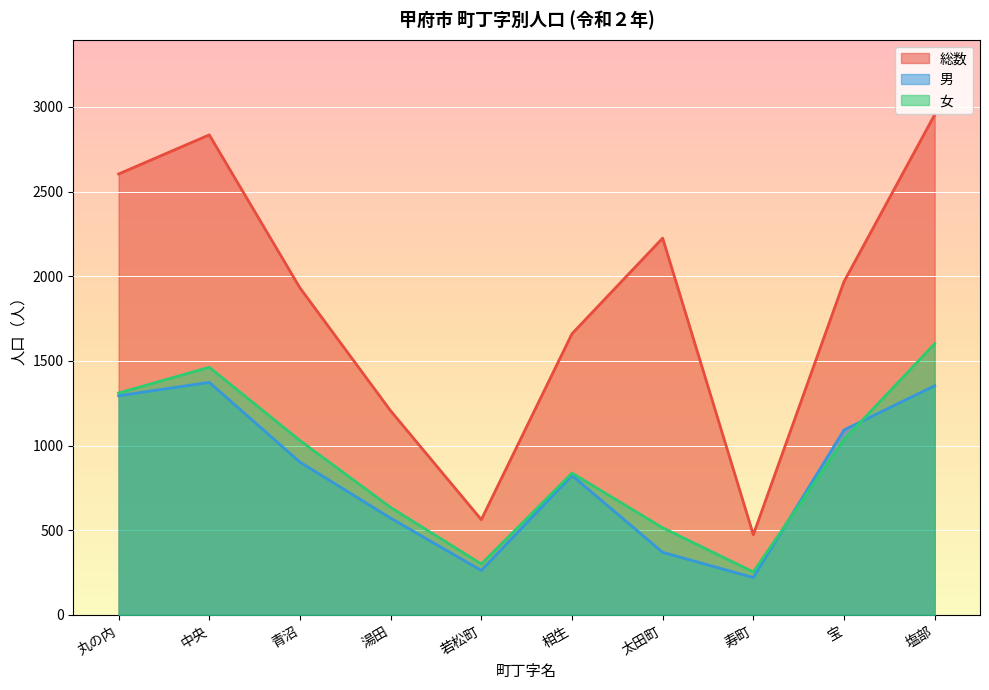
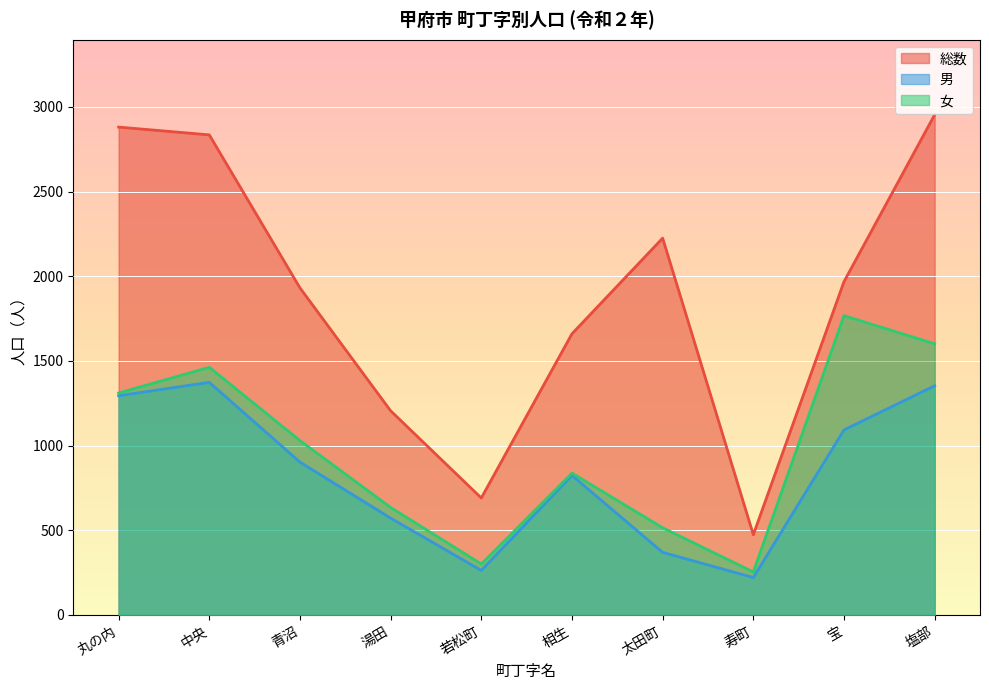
  {
    "総数": {
-     "丸の内": 2600,
+     "丸の内": 2880,
      "中央": 2840,
      "青沼": 1930,
      "湯田": 1210,
-     "若松町": 560,
+     "若松町": 690,
      "相生": 1660,
      "太田町": 2230,
      "寿町": 470,
      "宝": 1970,
      "塩部": 2950
    },
    "男": {
      "丸の内": 1290,
      "中央": 1370,
      "青沼": 900,
      "湯田": 570,
      "若松町": 260,
      "太田町": 370,
      "寿町": 220,
      "宝": 1090,
      "塩部": 1350
    },
    "女": {
      "丸の内": 1310,
      "中央": 1460,
      "青沼": 1030,
      "湯田": 630,
      "若松町": 300,
      "太田町": 510,
      "寿町": 250,
-     "宝": 1040,
+     "宝": 1770,
      "塩部": 1600
    }
  }
